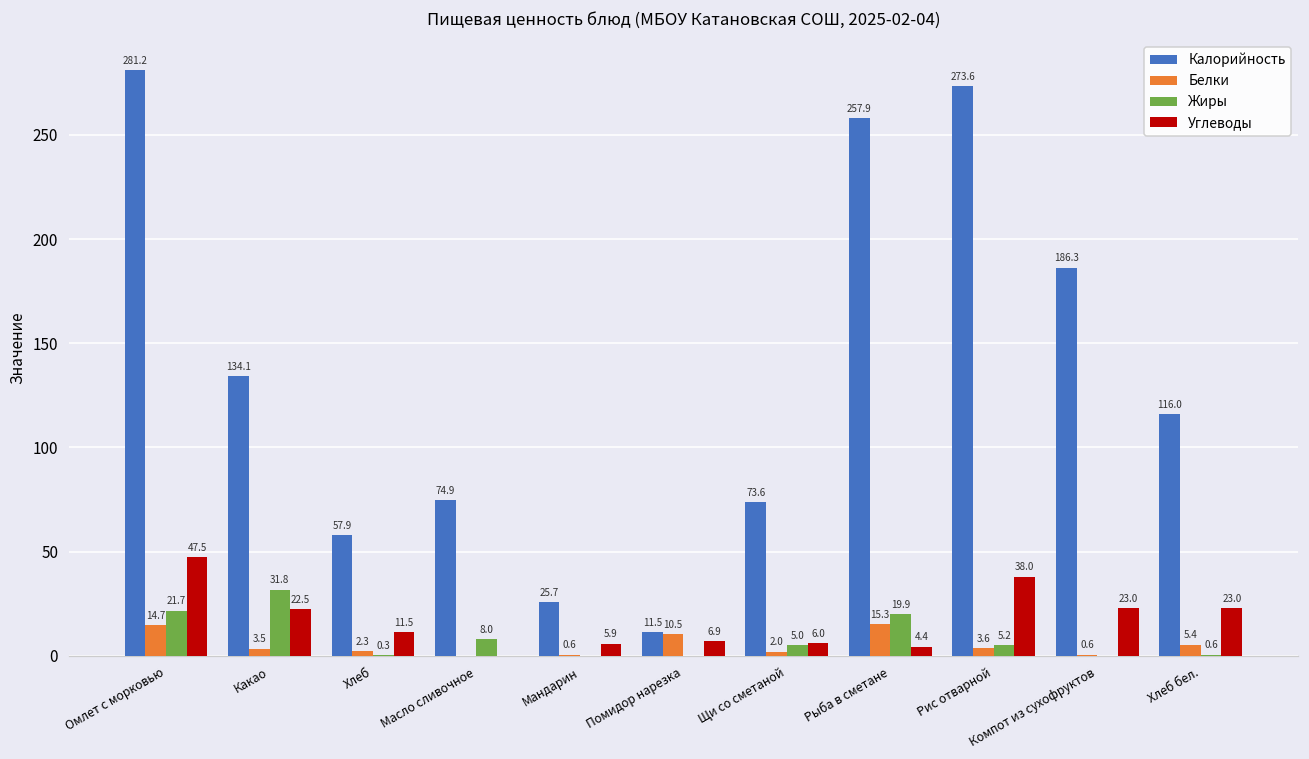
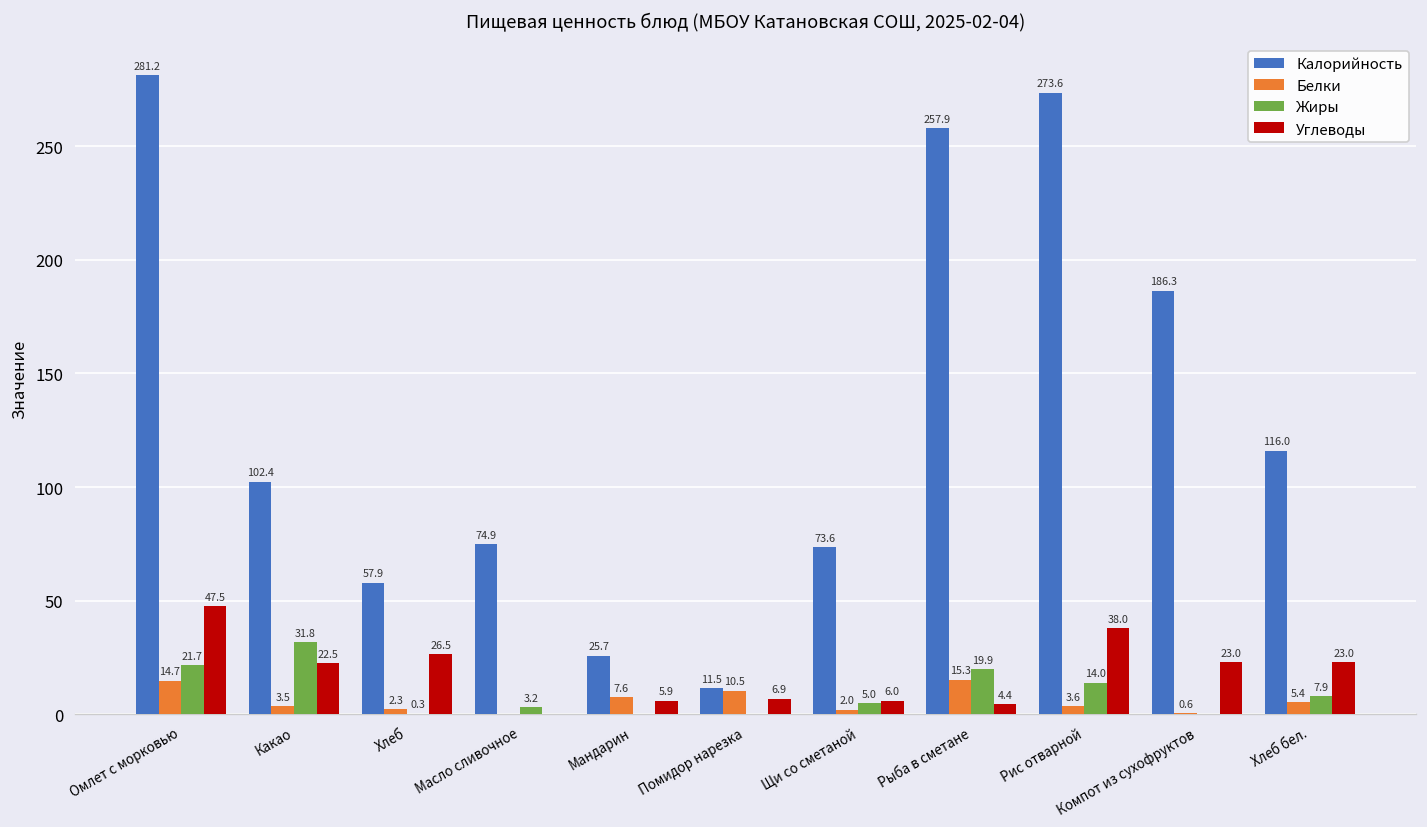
  {
    "Калорийность": {
      "Омлет с морковью": 281.2,
-     "Какао": 134.1,
+     "Какао": 102.4,
      "Хлеб": 57.9,
      "Масло сливочное": 74.9,
      "Мандарин": 25.7,
      "Помидор нарезка": 11.5,
      "Щи со сметаной": 73.6,
      "Рыба в сметане": 257.9,
      "Рис отварной": 273.6,
      "Компот из сухофруктов": 186.3,
      "Хлеб бел.": 116.0
    },
    "Белки": {
      "Омлет с морковью": 14.7,
      "Какао": 3.5,
      "Хлеб": 2.3,
-     "Мандарин": 0.6,
+     "Мандарин": 7.6,
      "Помидор нарезка": 10.5,
      "Щи со сметаной": 2.0,
      "Рыба в сметане": 15.3,
      "Рис отварной": 3.6,
      "Компот из сухофруктов": 0.6,
      "Хлеб бел.": 5.4
    },
    "Жиры": {
      "Омлет с морковью": 21.7,
      "Какао": 31.8,
      "Хлеб": 0.3,
-     "Масло сливочное": 8.0,
+     "Масло сливочное": 3.2,
      "Щи со сметаной": 5.0,
      "Рыба в сметане": 19.9,
-     "Рис отварной": 5.2,
-     "Хлеб бел.": 0.6
+     "Рис отварной": 14.0,
+     "Хлеб бел.": 7.9
    },
    "Углеводы": {
      "Омлет с морковью": 47.5,
      "Какао": 22.5,
-     "Хлеб": 11.5,
+     "Хлеб": 26.5,
      "Мандарин": 5.9,
      "Помидор нарезка": 6.9,
      "Щи со сметаной": 6.0,
      "Рыба в сметане": 4.4,
      "Рис отварной": 38.0,
      "Компот из сухофруктов": 23.0,
      "Хлеб бел.": 23.0
    }
  }
